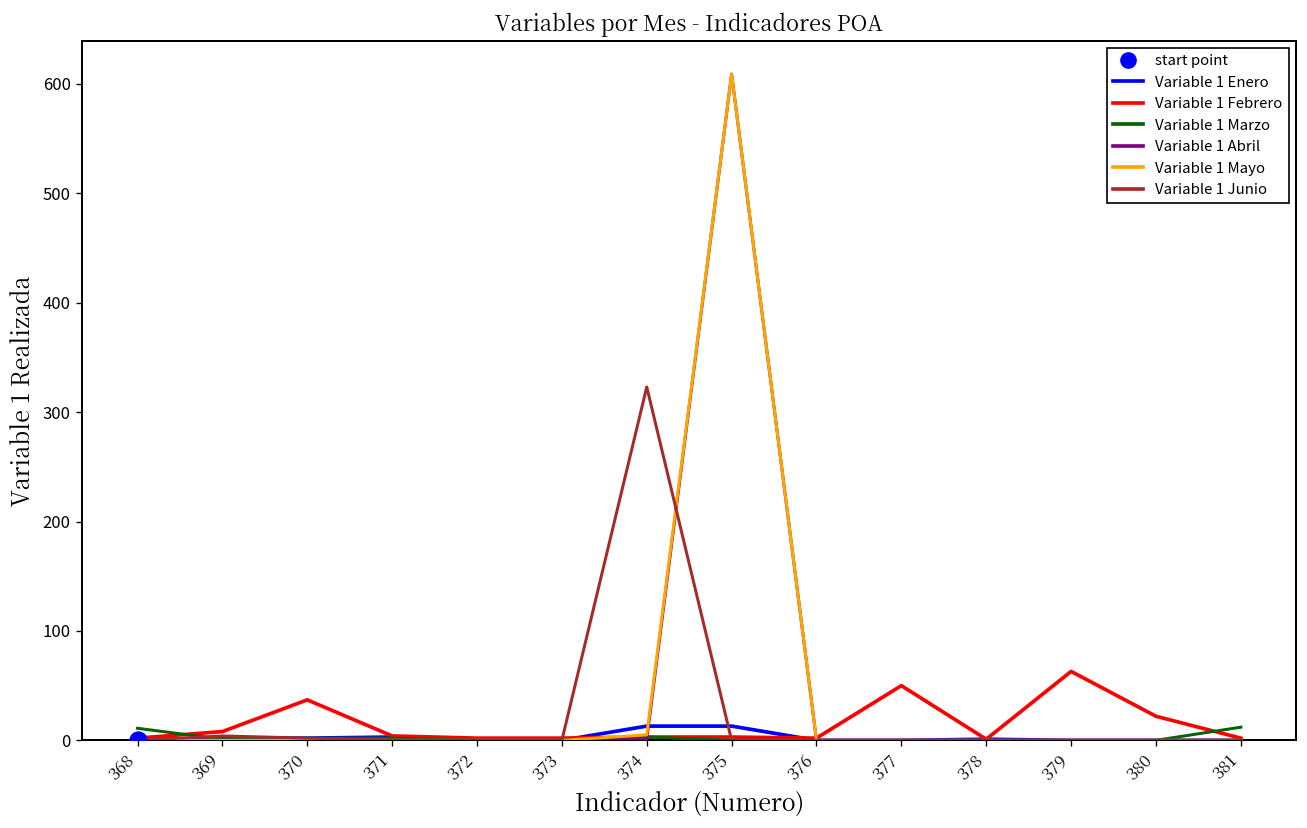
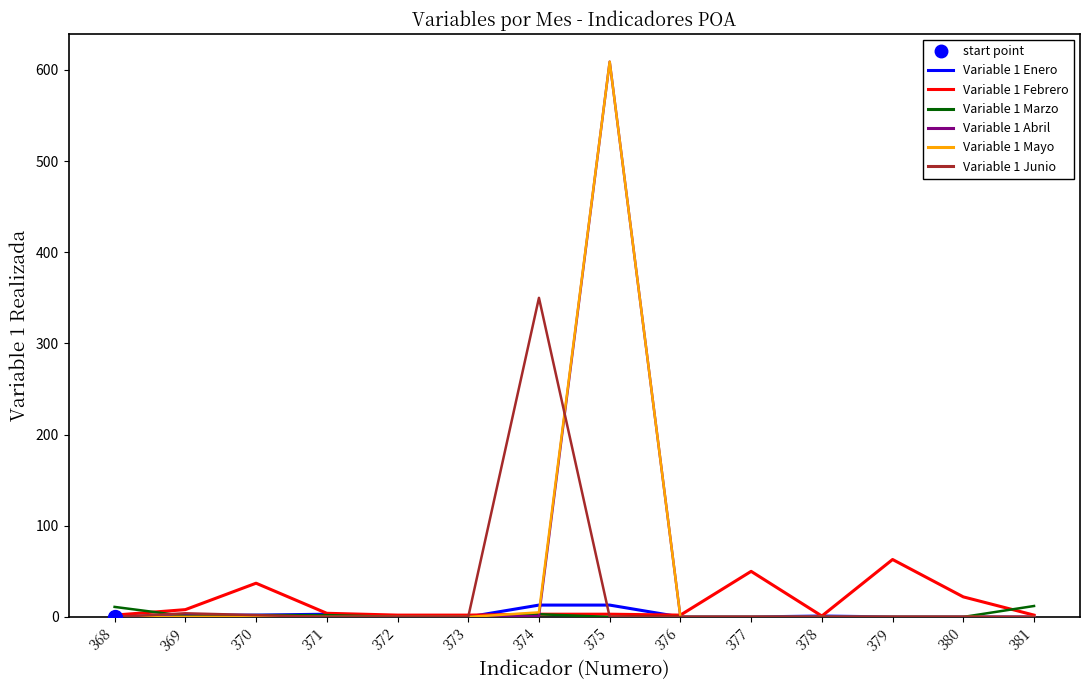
  {
    "Variable 1 Febrero": {
      "369": 10,
      "370": 40,
      "375": 0,
      "377": 50,
      "379": 60,
      "380": 20
    },
    "Variable 1 Marzo": {
      "368": 10,
      "381": 10
    },
    "Variable 1 Junio": {
-     "374": 320
+     "374": 350
    }
  }
